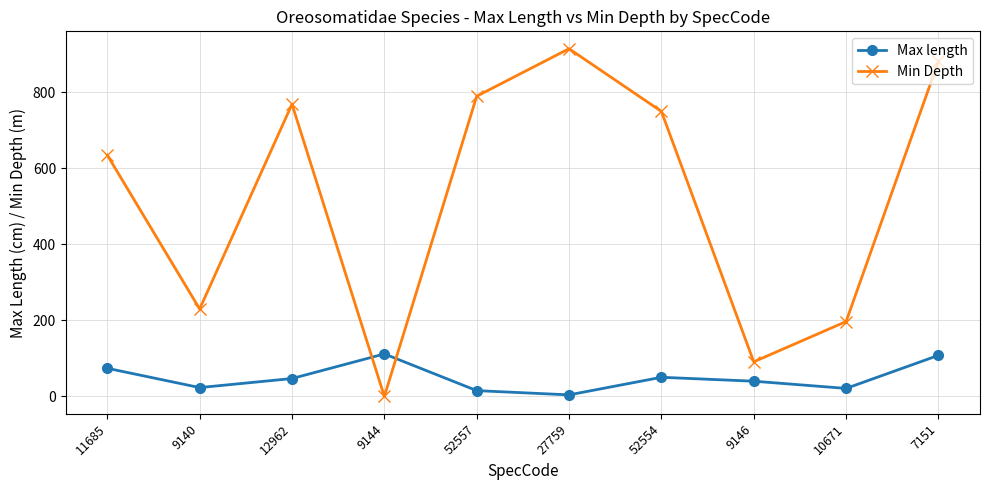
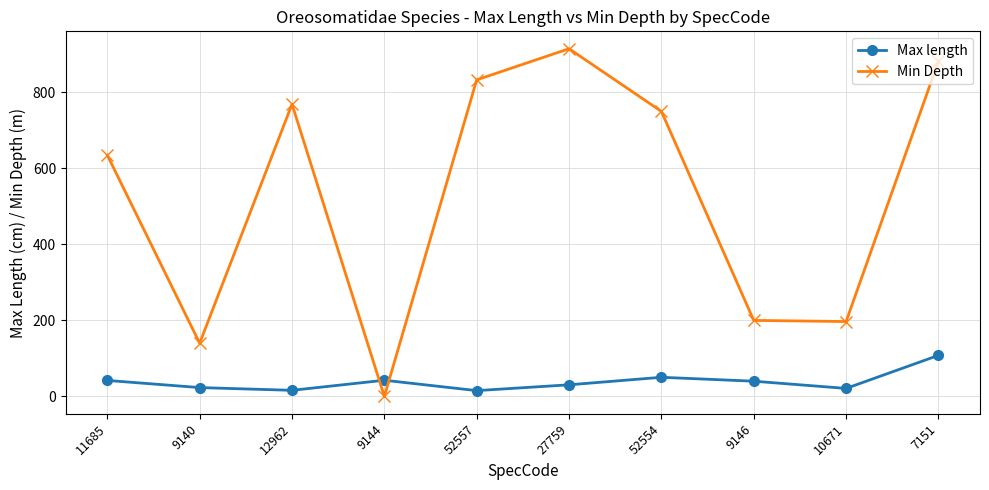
  {
    "Max length": {
-     "11685": 70,
+     "11685": 40,
      "9140": 20,
-     "12962": 50,
-     "9144": 110,
+     "12962": 20,
+     "9144": 40,
      "52557": 20,
-     "27759": 0,
+     "27759": 30,
      "52554": 50,
      "9146": 40,
      "10671": 20,
      "7151": 110
    },
    "Min Depth": {
      "11685": 640,
-     "9140": 230,
+     "9140": 140,
      "12962": 770,
      "9144": 0,
-     "52557": 790,
+     "52557": 830,
      "27759": 920,
      "52554": 750,
-     "9146": 90,
+     "9146": 200,
      "10671": 200
    }
  }
